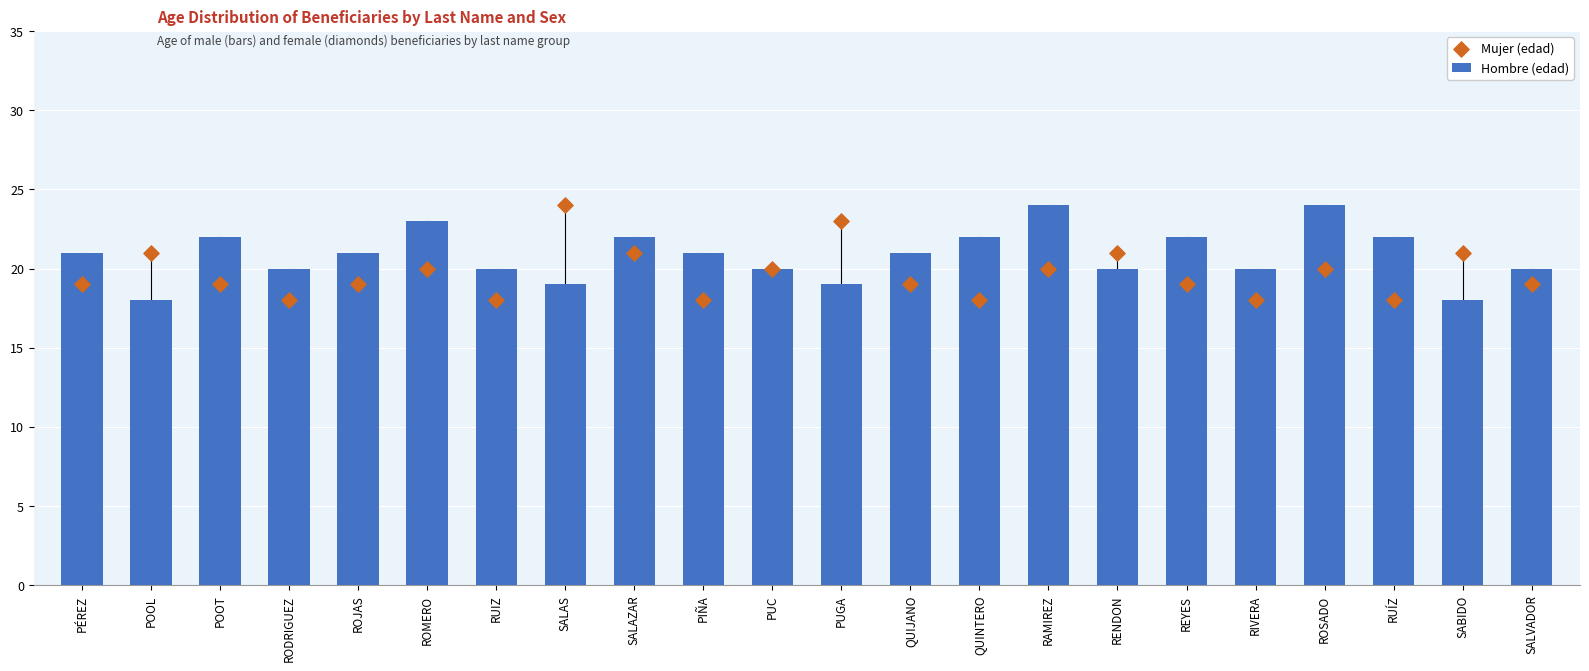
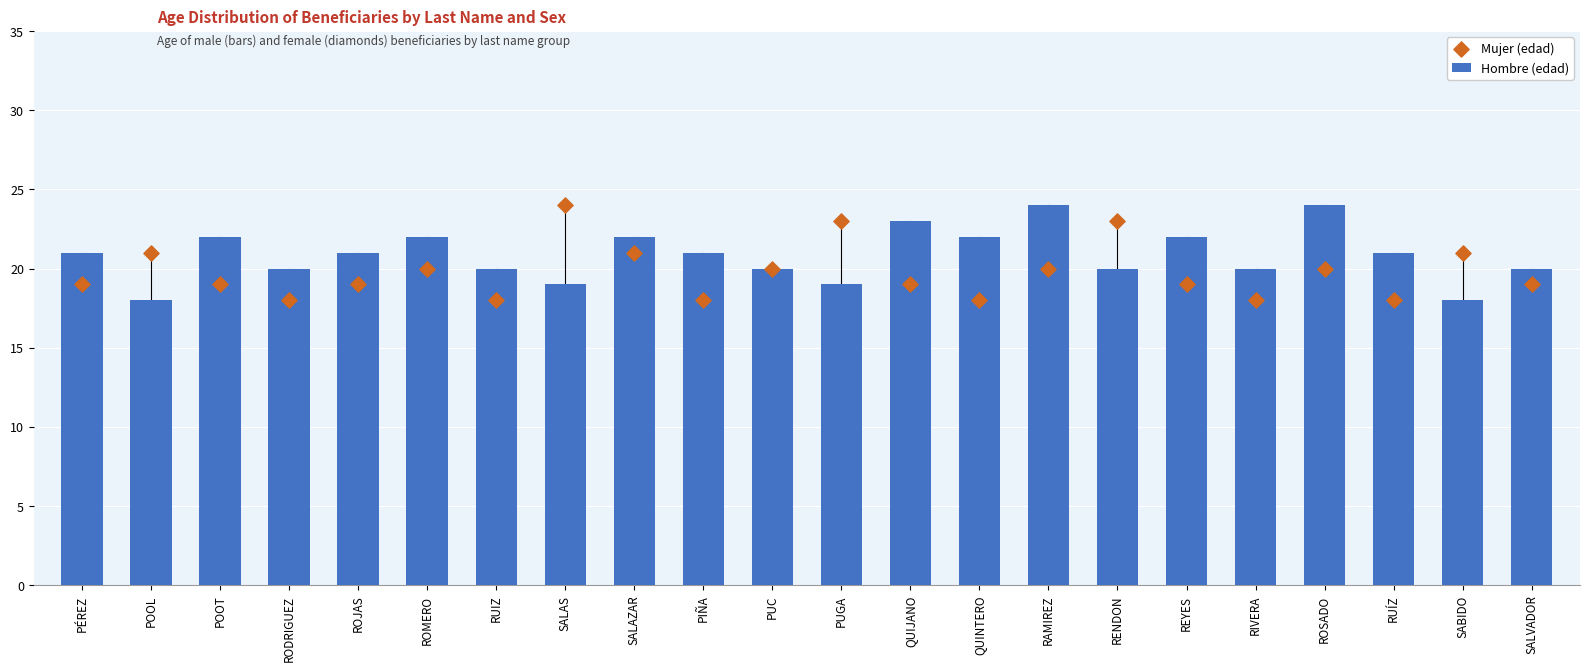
  {
    "Hombre (edad)": {
      "PÉREZ": 21,
      "POOL": 18,
      "POOT": 22,
      "RODRIGUEZ": 20,
      "ROJAS": 21,
-     "ROMERO": 23,
+     "ROMERO": 22,
      "RUIZ": 20,
      "SALAS": 19,
      "SALAZAR": 22,
      "PIÑA": 21,
      "PUC": 20,
      "PUGA": 19,
-     "QUIJANO": 21,
+     "QUIJANO": 23,
      "QUINTERO": 22,
      "RAMIREZ": 24,
      "RENDON": 20,
      "REYES": 22,
      "RIVERA": 20,
      "ROSADO": 24,
-     "RUÍZ": 22,
+     "RUÍZ": 21,
      "SABIDO": 18,
      "SALVADOR": 20
    },
    "Mujer (edad)": {
-     "RENDON": 21
+     "RENDON": 23
    }
  }
